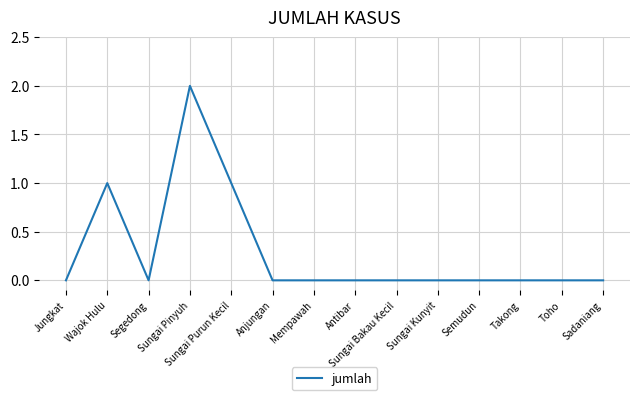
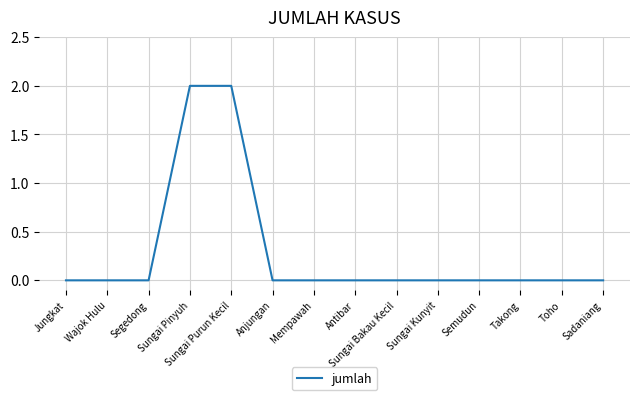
  {
    "Jungkat": 0,
-   "Wajok Hulu": 1,
+   "Wajok Hulu": 0,
    "Segedong": 0,
    "Sungai Pinyuh": 2,
-   "Sungai Purun Kecil": 1,
+   "Sungai Purun Kecil": 2,
    "Anjungan": 0,
    "Mempawah": 0,
    "Antibar": 0,
    "Sungai Bakau Kecil": 0,
    "Sungai Kunyit": 0,
    "Semudun": 0,
    "Takong": 0,
    "Toho": 0,
    "Sadaniang": 0
  }
